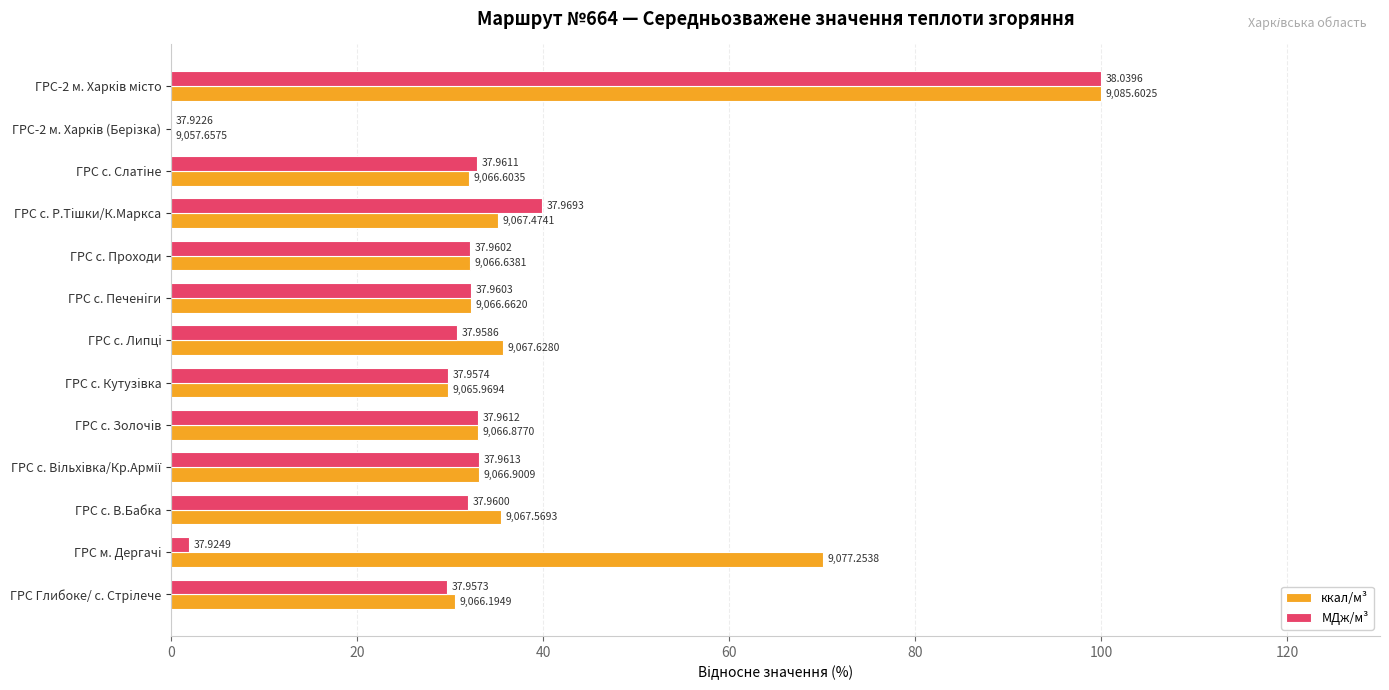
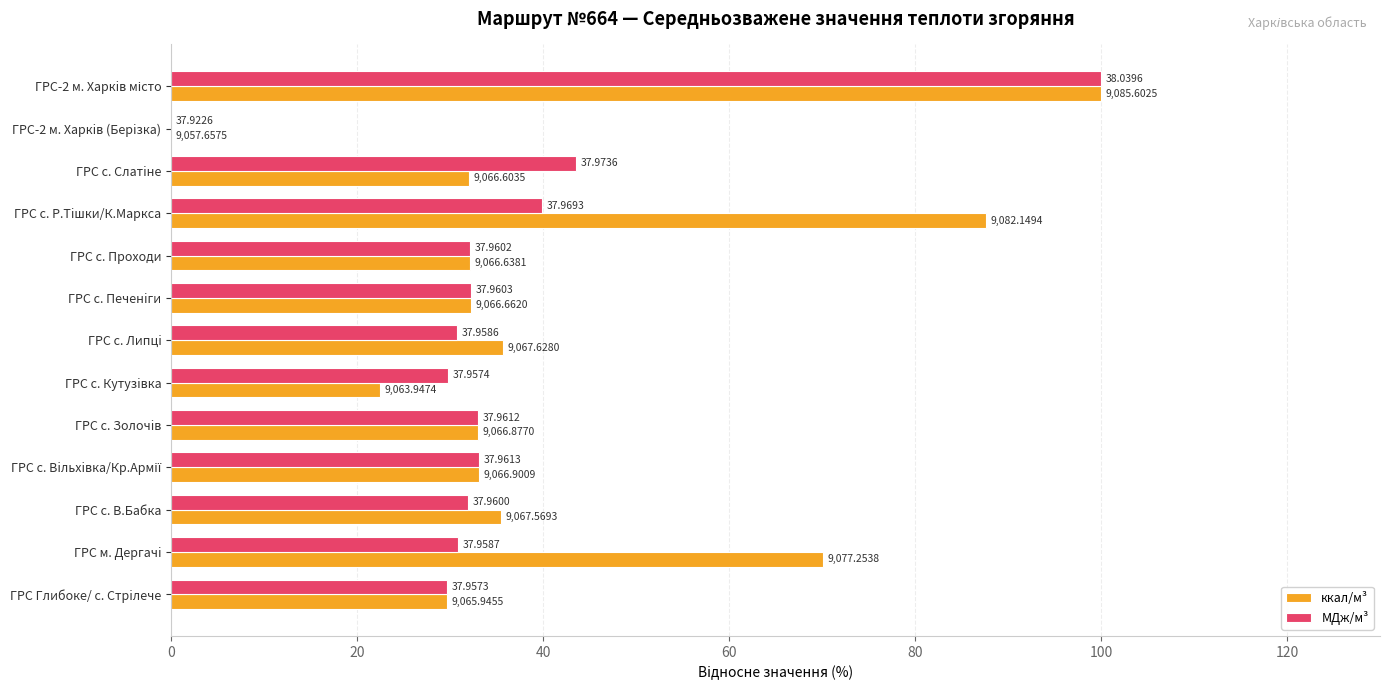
  {
    "ккал/м³": {
-     "ГРС с. Р.Тiшки/К.Маркса": "9,067.4741",
-     "ГРС с. Кутузiвка": "9,065.9694",
-     "ГРС Глибоке/ с. Стрiлече": "9,066.1949"
+     "ГРС с. Р.Тiшки/К.Маркса": "9,082.1494",
+     "ГРС с. Кутузiвка": "9,063.9474",
+     "ГРС Глибоке/ с. Стрiлече": "9,065.9455"
    },
    "МДж/м³": {
-     "ГРС с. Слатiне": "37.9611",
-     "ГРС м. Дергачi": "37.9249"
+     "ГРС с. Слатiне": "37.9736",
+     "ГРС м. Дергачi": "37.9587"
    }
  }
